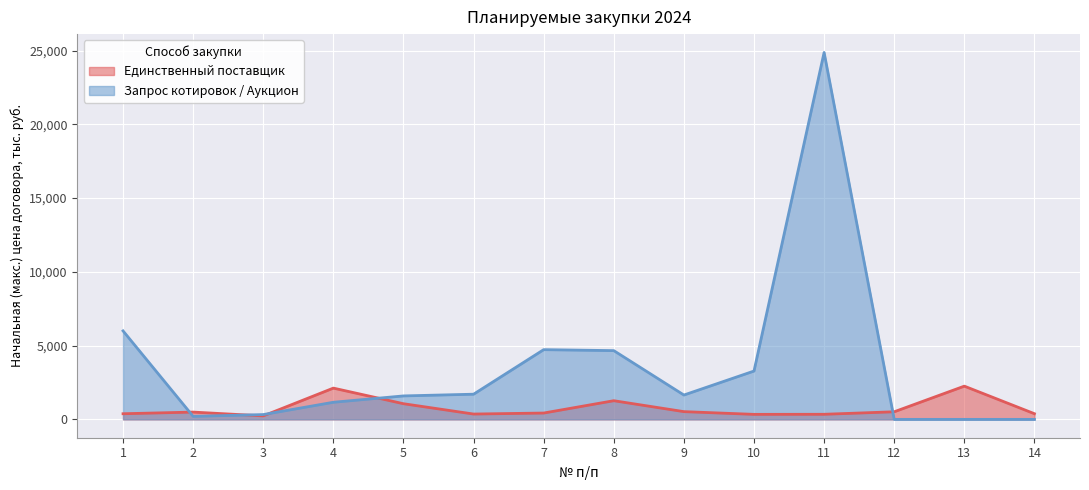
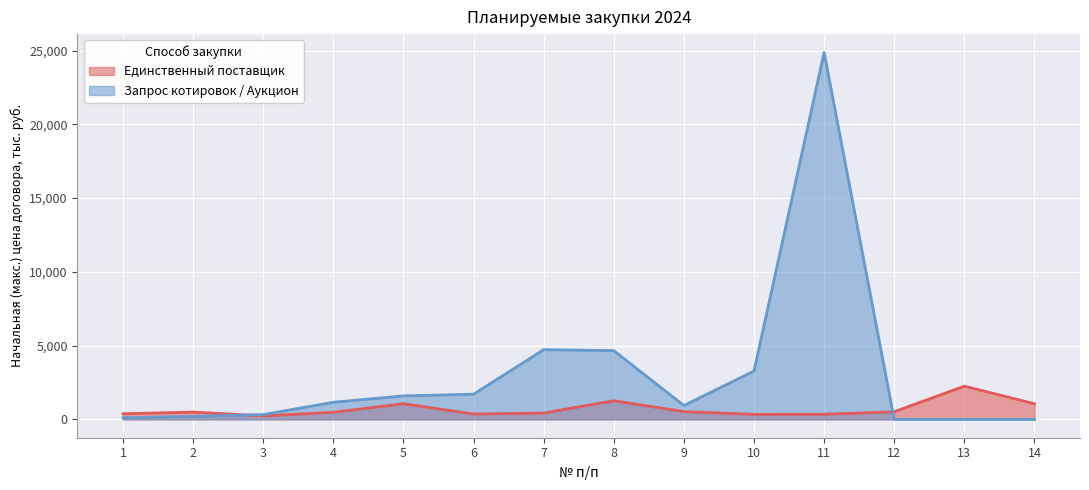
  {
    "Единственный поставщик": {
      "1": "400",
      "2": "500",
-     "4": "2,100",
+     "4": "500",
      "5": "1,100",
      "6": "400",
      "7": "400",
      "8": "1,300",
      "9": "500",
      "10": "300",
      "11": "300",
      "12": "500",
      "13": "2,300",
-     "14": "400"
+     "14": "1,100"
    },
    "Запрос котировок / Аукцион": {
-     "1": "6,000",
+     "1": "100",
      "2": "200",
      "4": "1,200",
      "5": "1,600",
      "6": "1,700",
      "7": "4,700",
      "8": "4,700",
-     "9": "1,700",
+     "9": "900",
      "10": "3,300",
      "11": "24,900",
      "12": "0",
      "13": "0",
      "14": "0"
    }
  }
